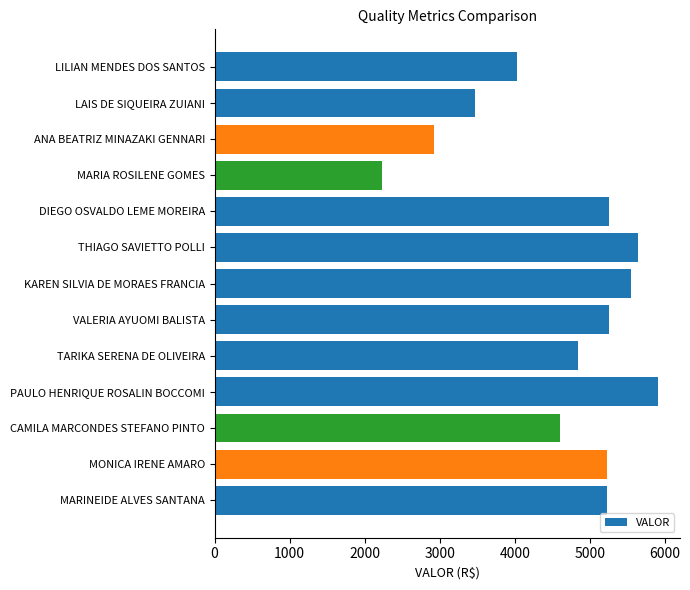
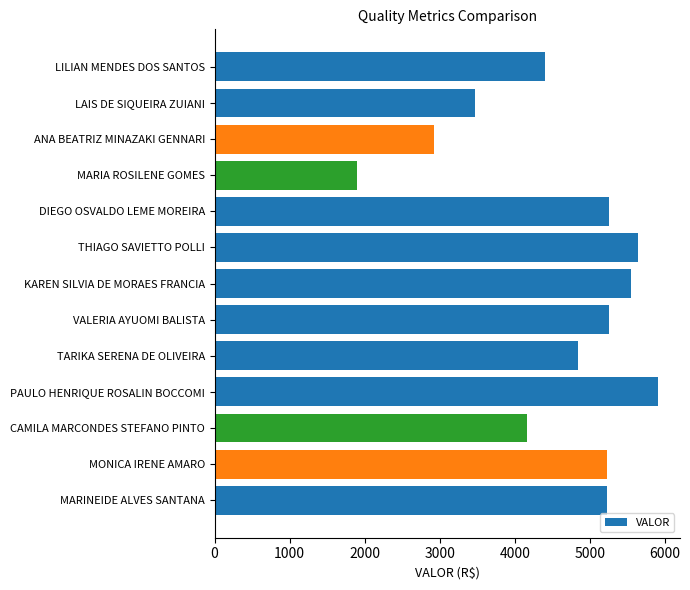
  {
-   "LILIAN MENDES DOS SANTOS": 4000,
+   "LILIAN MENDES DOS SANTOS": 4400,
    "LAIS DE SIQUEIRA ZUIANI": 3500,
    "ANA BEATRIZ MINAZAKI GENNARI": 2900,
-   "MARIA ROSILENE GOMES": 2200,
+   "MARIA ROSILENE GOMES": 1900,
    "DIEGO OSVALDO LEME MOREIRA": 5300,
    "THIAGO SAVIETTO POLLI": 5600,
    "KAREN SILVIA DE MORAES FRANCIA": 5600,
    "VALERIA AYUOMI BALISTA": 5300,
    "TARIKA SERENA DE OLIVEIRA": 4800,
    "PAULO HENRIQUE ROSALIN BOCCOMI": 5900,
-   "CAMILA MARCONDES STEFANO PINTO": 4600,
+   "CAMILA MARCONDES STEFANO PINTO": 4200,
    "MONICA IRENE AMARO": 5200,
    "MARINEIDE ALVES SANTANA": 5200
  }
